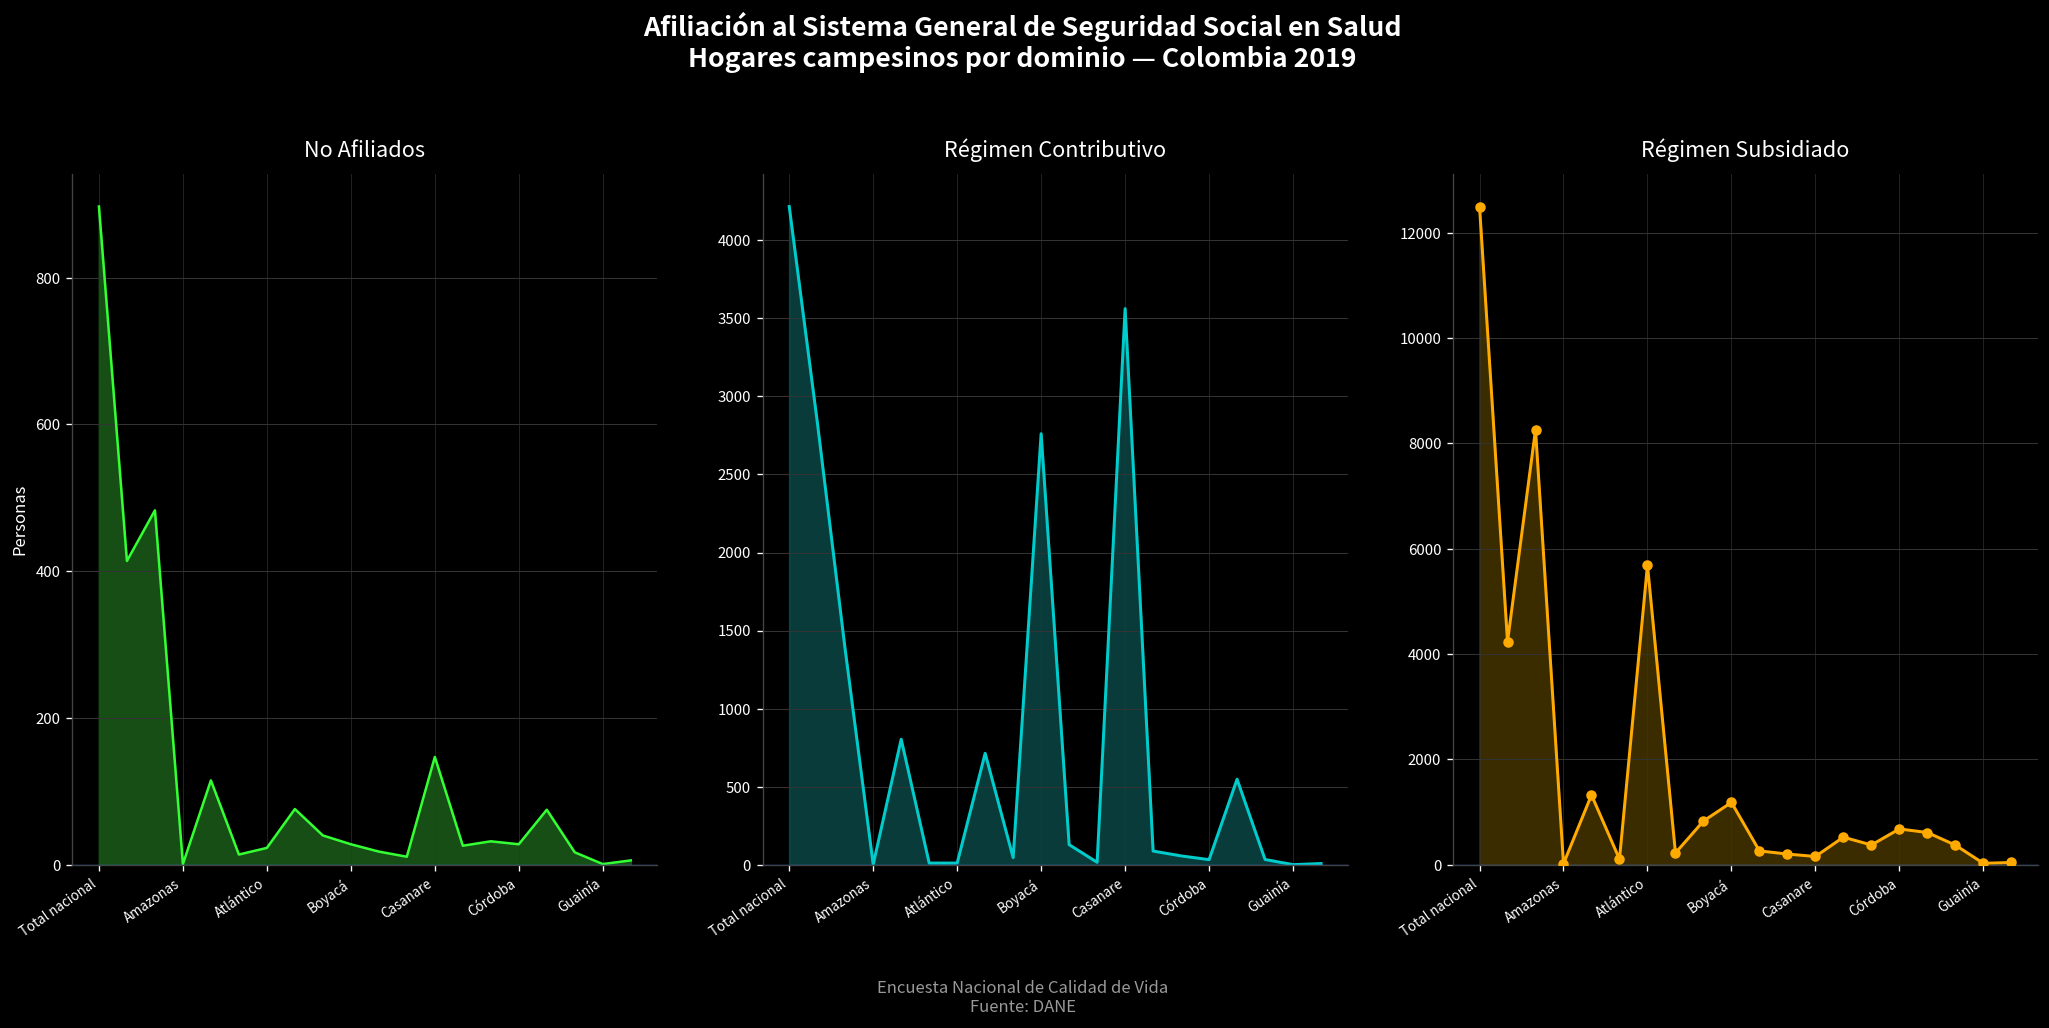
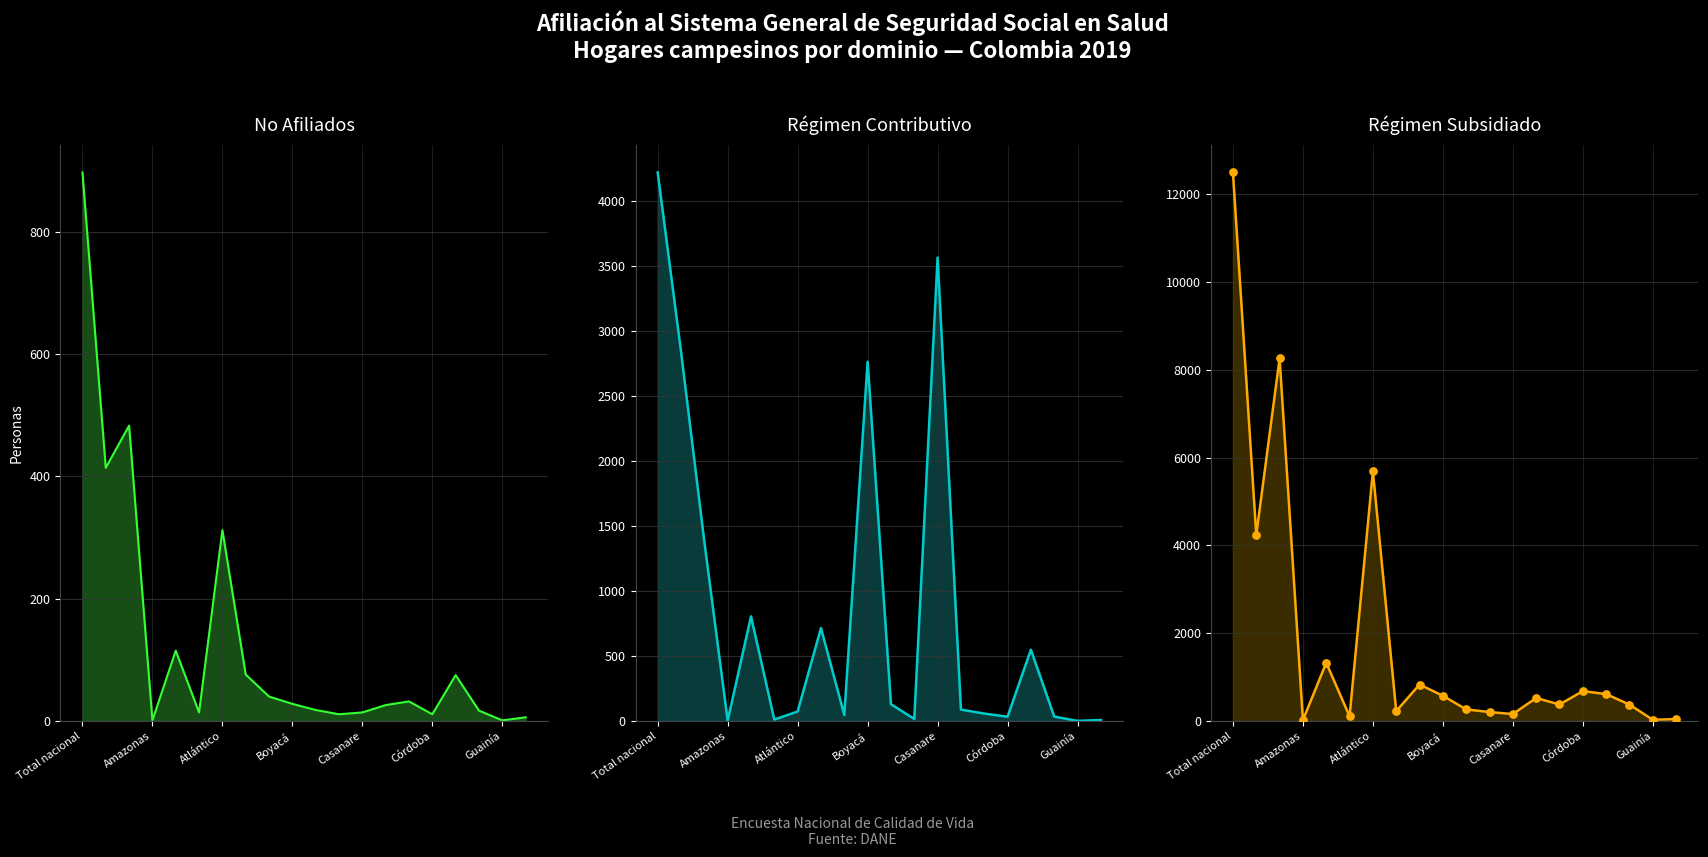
  {
    "No Afiliados": {
      "Total nacional": 900,
      "Amazonas": 0,
-     "Atlántico": 20,
+     "Atlántico": 310,
      "Boyacá": 30,
-     "Casanare": 150,
-     "Córdoba": 30,
+     "Casanare": 10,
+     "Córdoba": 10,
      "Guainía": 0
    },
    "Régimen Contributivo": {
      "Total nacional": 4220,
      "Amazonas": 0,
-     "Atlántico": 10,
+     "Atlántico": 70,
      "Boyacá": 2760,
      "Casanare": 3560,
      "Córdoba": 30,
      "Guainía": 0
    },
    "Régimen Subsidiado": {
      "Total nacional": 12500,
      "Amazonas": 0,
      "Atlántico": 5700,
-     "Boyacá": 1200,
+     "Boyacá": 600,
      "Casanare": 200,
      "Córdoba": 700,
      "Guainía": 0
    }
  }
